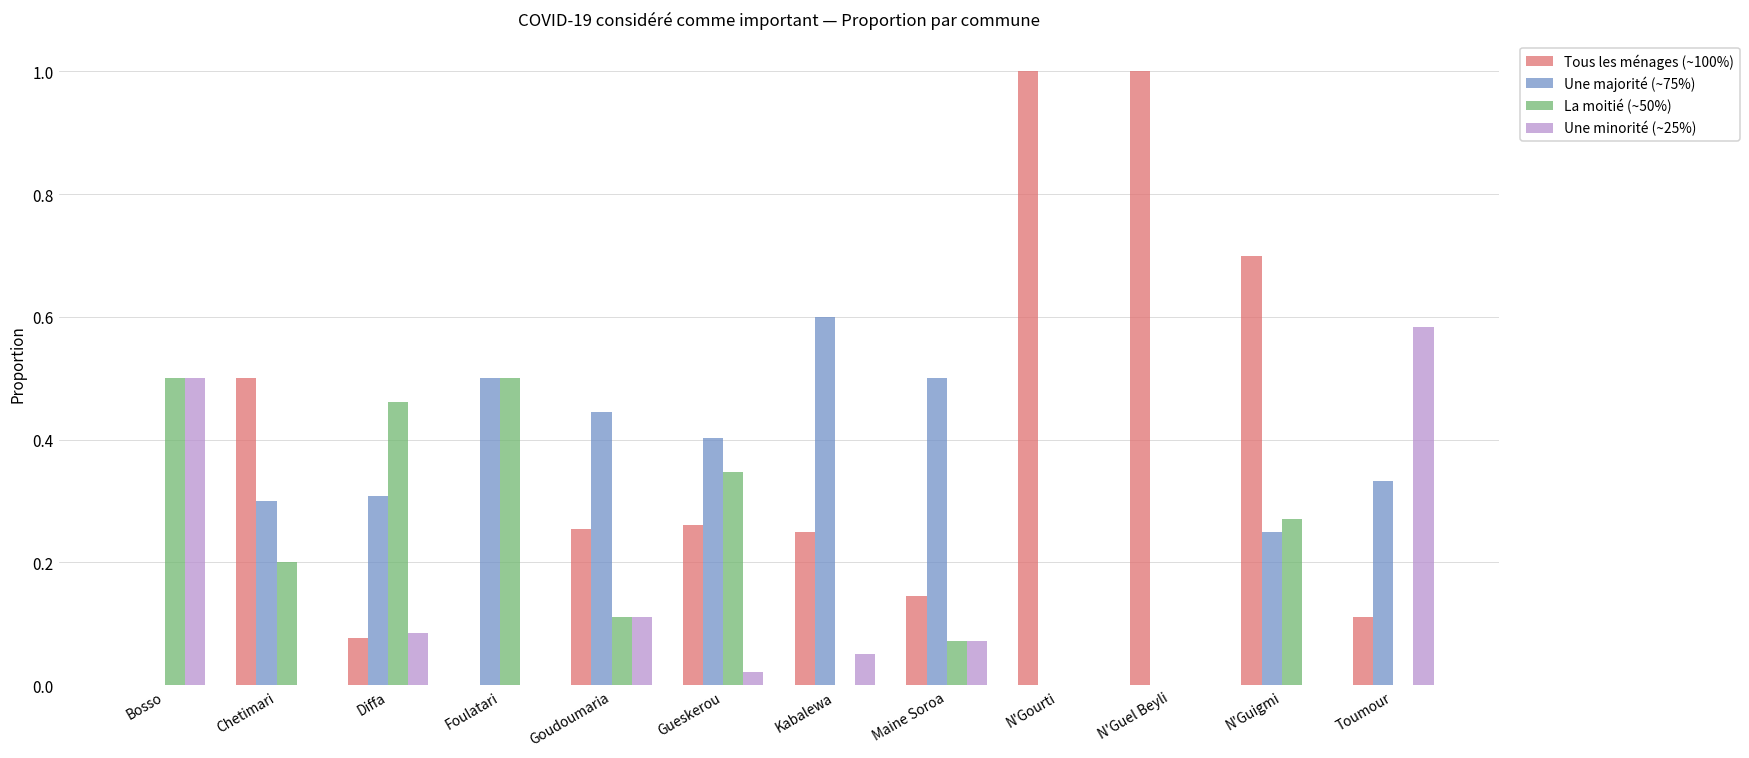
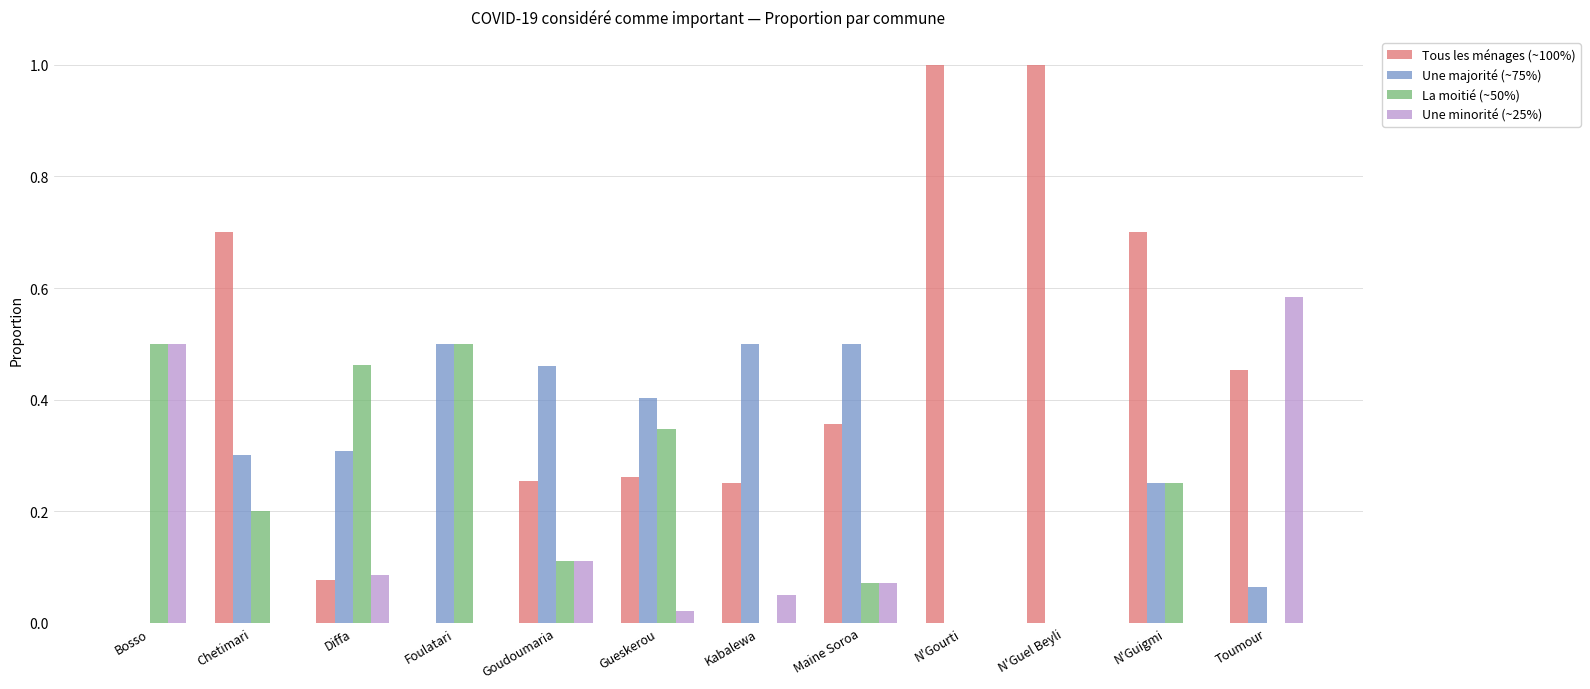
  {
    "Tous les ménages (~100%)": {
      "Bosso": 0.00,
-     "Chetimari": 0.5,
+     "Chetimari": 0.7,
      "Diffa": 0.08,
      "Foulatari": 0.00,
      "Goudoumaria": 0.25,
      "Gueskerou": 0.26,
      "Kabalewa": 0.25,
-     "Maine Soroa": 0.15,
+     "Maine Soroa": 0.36,
      "N'Gourti": 1.00,
      "N'Guel Beyli": 1.00,
      "N'Guigmi": 0.70,
-     "Toumour": 0.11
+     "Toumour": 0.45
    },
    "Une majorité (~75%)": {
      "Bosso": 0.00,
      "Chetimari": 0.30,
      "Diffa": 0.31,
      "Foulatari": 0.50,
-     "Goudoumaria": 0.44,
+     "Goudoumaria": 0.46,
      "Gueskerou": 0.40,
-     "Kabalewa": 0.6,
+     "Kabalewa": 0.5,
      "Maine Soroa": 0.50,
      "N'Gourti": 0.00,
      "N'Guel Beyli": 0.00,
      "N'Guigmi": 0.25,
-     "Toumour": 0.33
+     "Toumour": 0.06
    },
    "La moitié (~50%)": {
      "Bosso": 0.50,
      "Chetimari": 0.20,
      "Diffa": 0.46,
      "Foulatari": 0.50,
      "Goudoumaria": 0.11,
      "Gueskerou": 0.35,
      "Kabalewa": 0.00,
      "Maine Soroa": 0.07,
      "N'Gourti": 0.00,
      "N'Guel Beyli": 0.00,
-     "N'Guigmi": 0.27,
+     "N'Guigmi": 0.25,
      "Toumour": 0.00
    },
    "Une minorité (~25%)": {
      "Bosso": 0.50,
      "Chetimari": 0.00,
      "Diffa": 0.09,
      "Foulatari": 0.00,
      "Goudoumaria": 0.11,
      "Gueskerou": 0.02,
      "Kabalewa": 0.05,
      "Maine Soroa": 0.07,
      "N'Gourti": 0.00,
      "N'Guel Beyli": 0.00,
      "N'Guigmi": 0.00,
      "Toumour": 0.58
    }
  }
